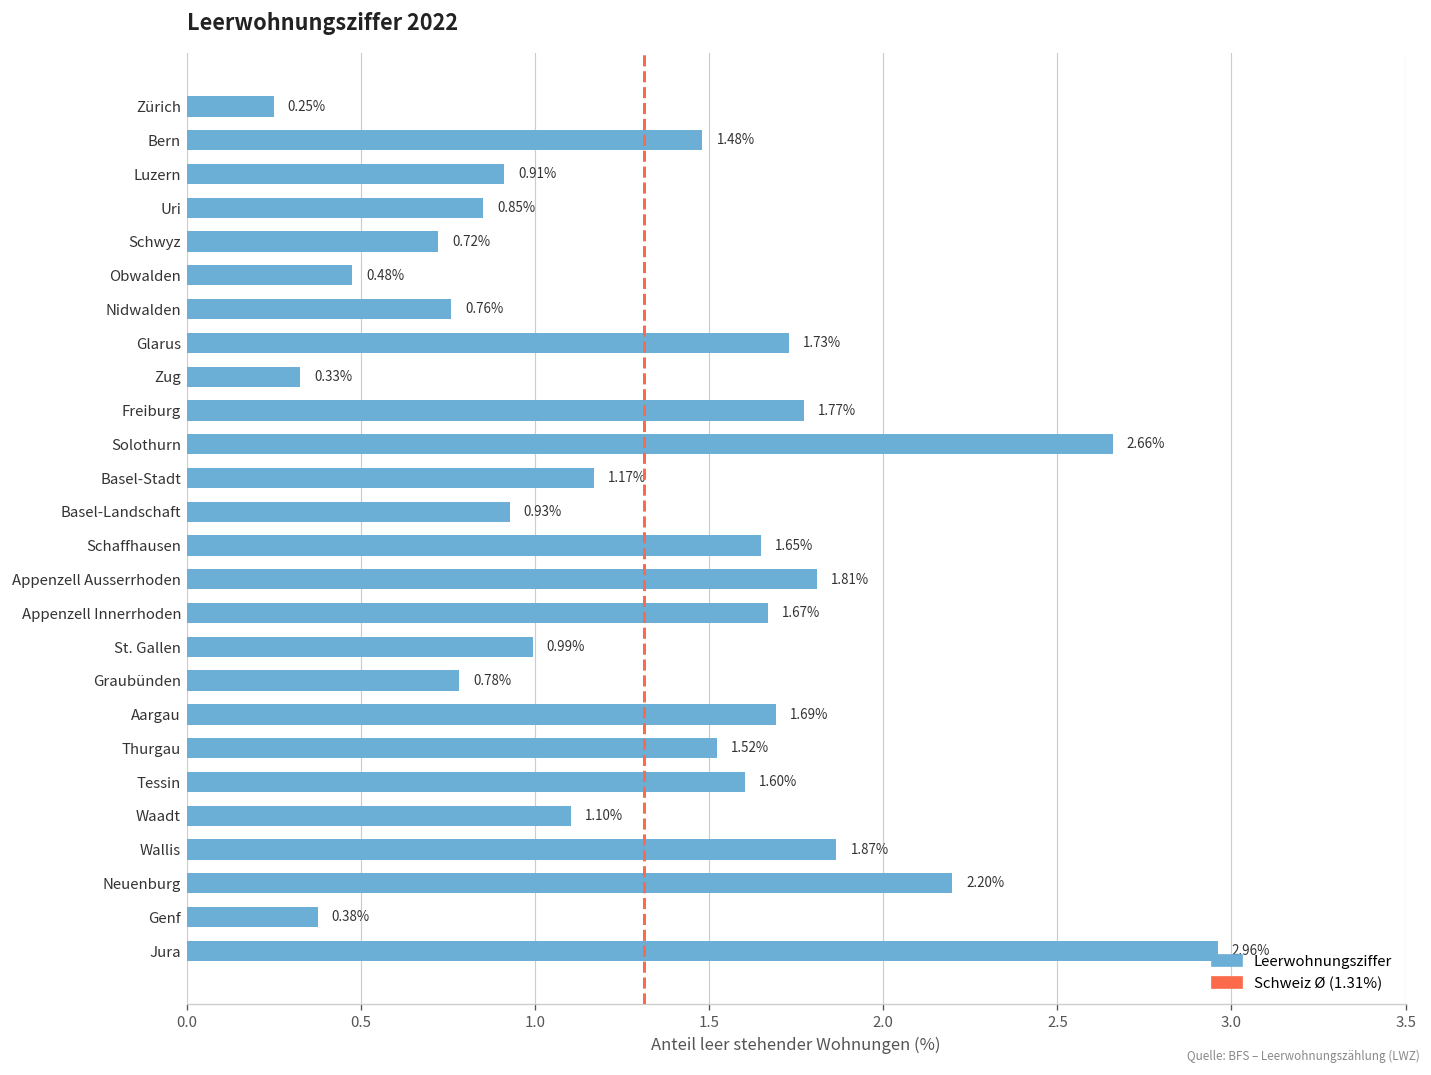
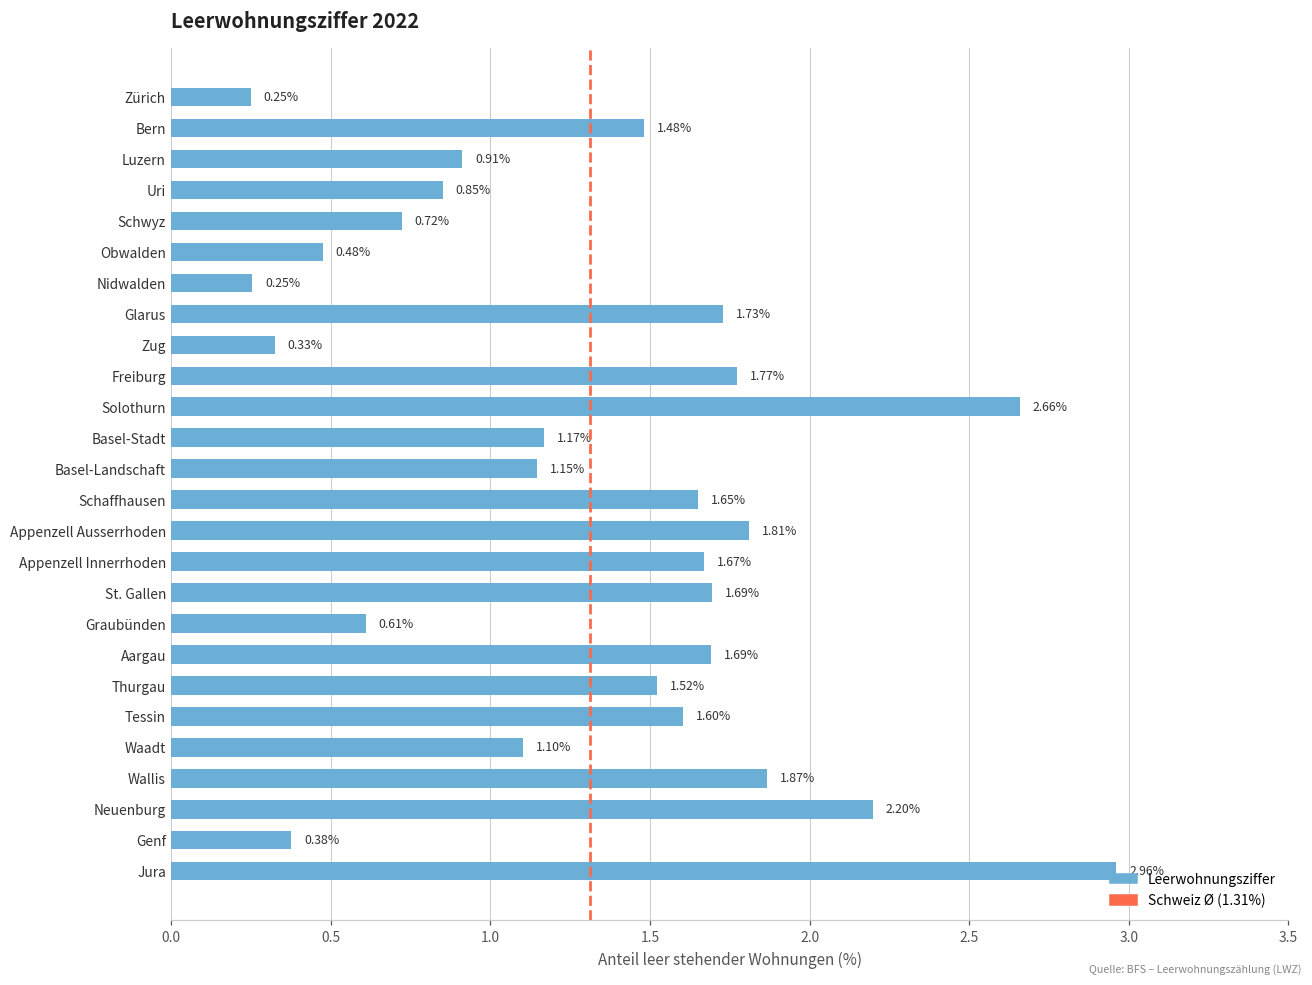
  {
    "Zürich": "0.25%",
    "Bern": "1.48%",
    "Luzern": "0.91%",
    "Uri": "0.85%",
    "Schwyz": "0.72%",
    "Obwalden": "0.48%",
-   "Nidwalden": "0.76%",
+   "Nidwalden": "0.25%",
    "Glarus": "1.73%",
    "Zug": "0.33%",
    "Freiburg": "1.77%",
    "Solothurn": "2.66%",
    "Basel-Stadt": "1.17%",
-   "Basel-Landschaft": "0.93%",
+   "Basel-Landschaft": "1.15%",
    "Schaffhausen": "1.65%",
    "Appenzell Ausserrhoden": "1.81%",
    "Appenzell Innerrhoden": "1.67%",
-   "St. Gallen": "0.99%",
-   "Graubünden": "0.78%",
+   "St. Gallen": "1.69%",
+   "Graubünden": "0.61%",
    "Aargau": "1.69%",
    "Thurgau": "1.52%",
    "Tessin": "1.60%",
    "Waadt": "1.10%",
    "Wallis": "1.87%",
    "Neuenburg": "2.20%",
    "Genf": "0.38%",
    "Jura": "2.96%"
  }
